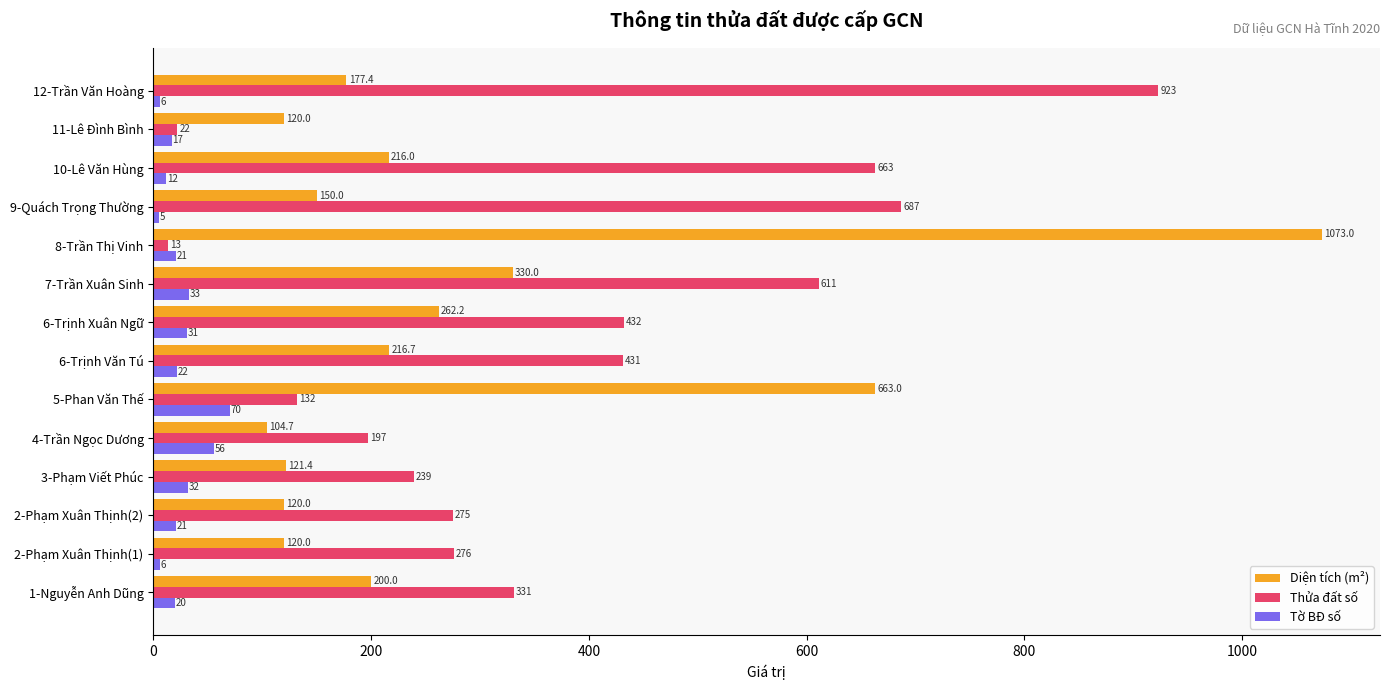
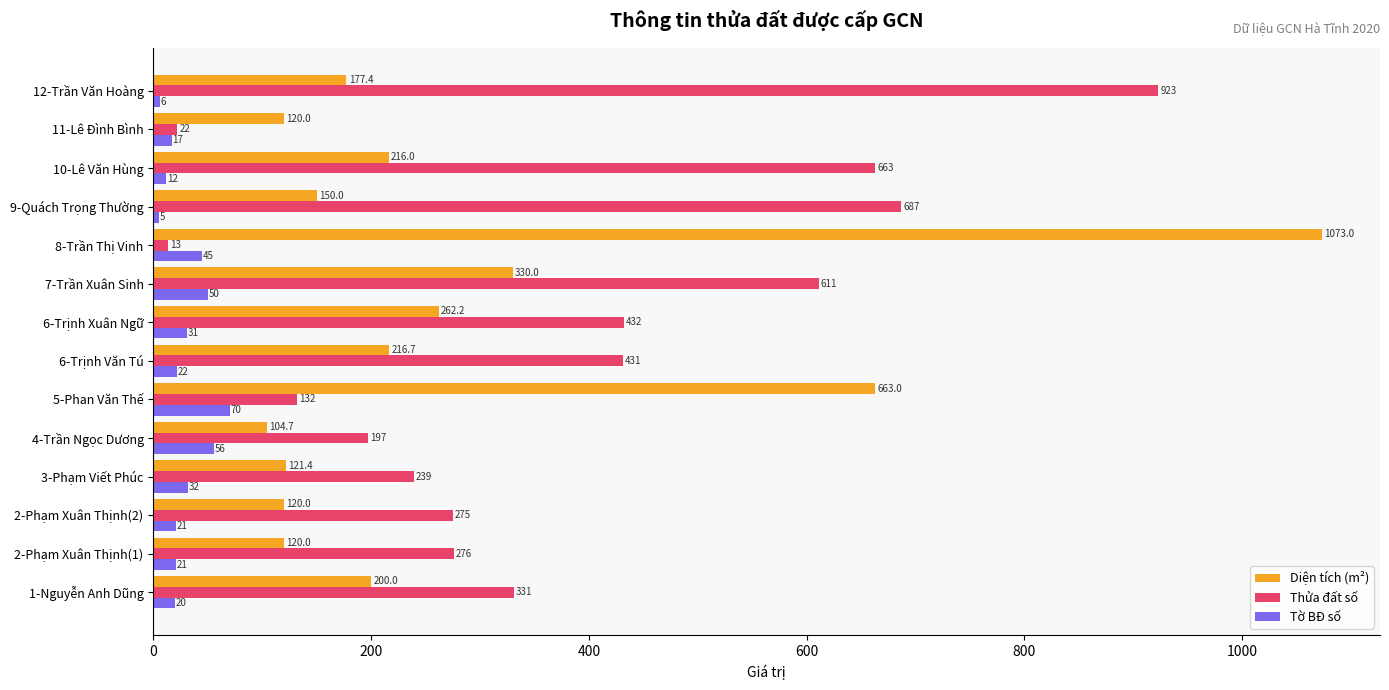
  {
    "Diện tích (m²)": {
      "12-Trần Văn Hoàng": 177.4,
      "11-Lê Đình Bình": 120.0,
      "10-Lê Văn Hùng": 216.0,
      "9-Quách Trọng Thường": 150.0,
      "8-Trần Thị Vinh": 1073.0,
      "7-Trần Xuân Sinh": 330.0,
      "6-Trịnh Xuân Ngữ": 262.2,
      "6-Trịnh Văn Tú": 216.7,
      "5-Phan Văn Thế": 663.0,
      "4-Trần Ngọc Dương": 104.7,
      "3-Phạm Viết Phúc": 121.4,
      "2-Phạm Xuân Thịnh(2)": 120.0,
      "2-Phạm Xuân Thịnh(1)": 120.0,
      "1-Nguyễn Anh Dũng": 200.0
    },
    "Thửa đất số": {
      "12-Trần Văn Hoàng": 923,
      "11-Lê Đình Bình": 22,
      "10-Lê Văn Hùng": 663,
      "9-Quách Trọng Thường": 687,
      "8-Trần Thị Vinh": 13,
      "7-Trần Xuân Sinh": 611,
      "6-Trịnh Xuân Ngữ": 432,
      "6-Trịnh Văn Tú": 431,
      "5-Phan Văn Thế": 132,
      "4-Trần Ngọc Dương": 197,
      "3-Phạm Viết Phúc": 239,
      "2-Phạm Xuân Thịnh(2)": 275,
      "2-Phạm Xuân Thịnh(1)": 276,
      "1-Nguyễn Anh Dũng": 331
    },
    "Tờ BĐ số": {
      "12-Trần Văn Hoàng": 6,
      "11-Lê Đình Bình": 17,
      "10-Lê Văn Hùng": 12,
      "9-Quách Trọng Thường": 5,
-     "8-Trần Thị Vinh": 21,
-     "7-Trần Xuân Sinh": 33,
+     "8-Trần Thị Vinh": 45,
+     "7-Trần Xuân Sinh": 50,
      "6-Trịnh Xuân Ngữ": 31,
      "6-Trịnh Văn Tú": 22,
      "5-Phan Văn Thế": 70,
      "4-Trần Ngọc Dương": 56,
      "3-Phạm Viết Phúc": 32,
      "2-Phạm Xuân Thịnh(2)": 21,
-     "2-Phạm Xuân Thịnh(1)": 6,
+     "2-Phạm Xuân Thịnh(1)": 21,
      "1-Nguyễn Anh Dũng": 20
    }
  }
